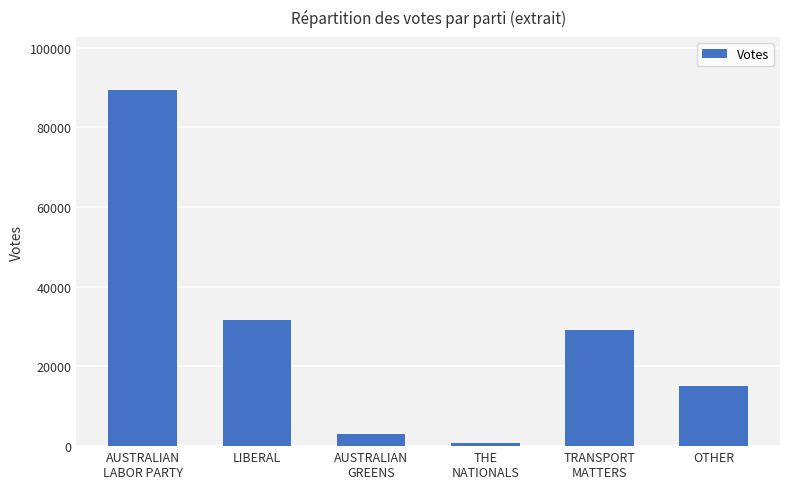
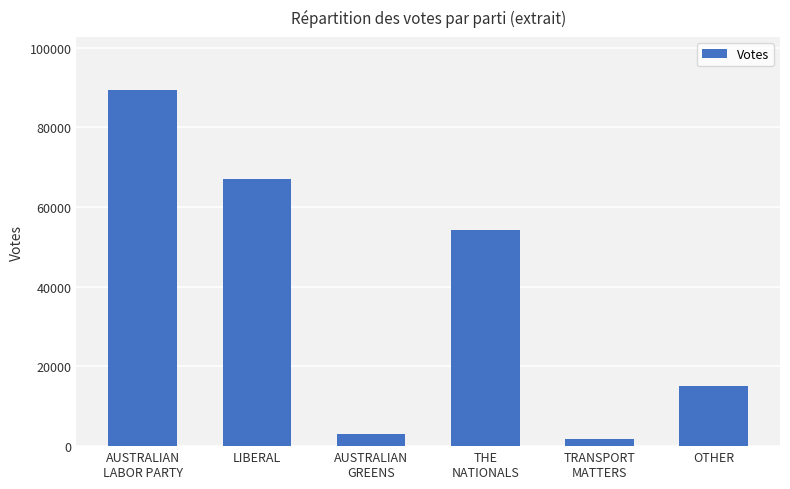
  {
    "AUSTRALIAN LABOR PARTY": 89000,
-   "LIBERAL": 32000,
+   "LIBERAL": 67000,
    "AUSTRALIAN GREENS": 3000,
-   "THE NATIONALS": 1000,
-   "TRANSPORT MATTERS": 29000,
+   "THE NATIONALS": 54000,
+   "TRANSPORT MATTERS": 2000,
    "OTHER": 15000
  }
